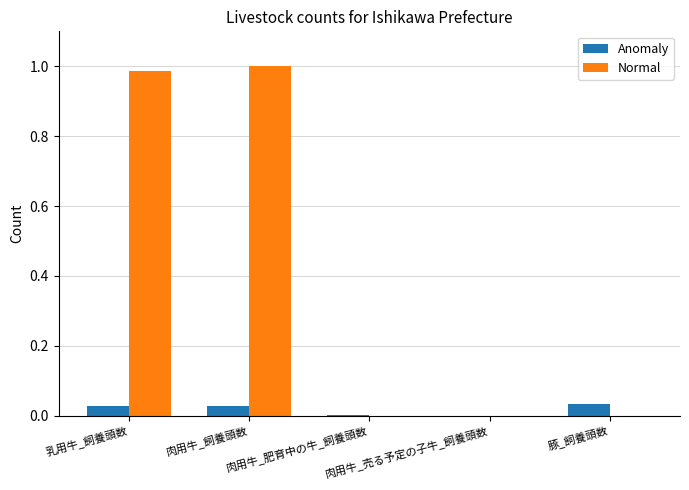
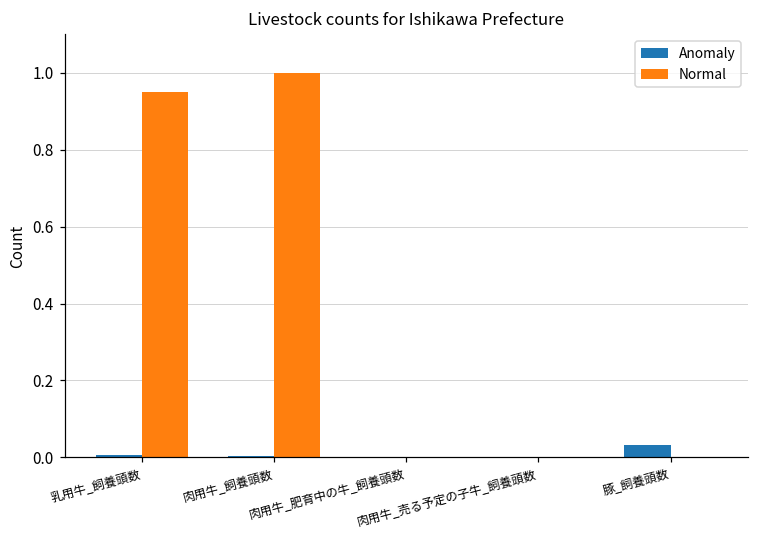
  {
    "Anomaly": {
-     "乳用牛_飼養頭数": 0.03,
-     "肉用牛_飼養頭数": 0.03,
+     "乳用牛_飼養頭数": 0.00,
+     "肉用牛_飼養頭数": 0.00,
      "豚_飼養頭数": 0.03
    },
    "Normal": {
-     "乳用牛_飼養頭数": 0.99,
+     "乳用牛_飼養頭数": 0.95,
      "肉用牛_飼養頭数": 1.00
    }
  }
